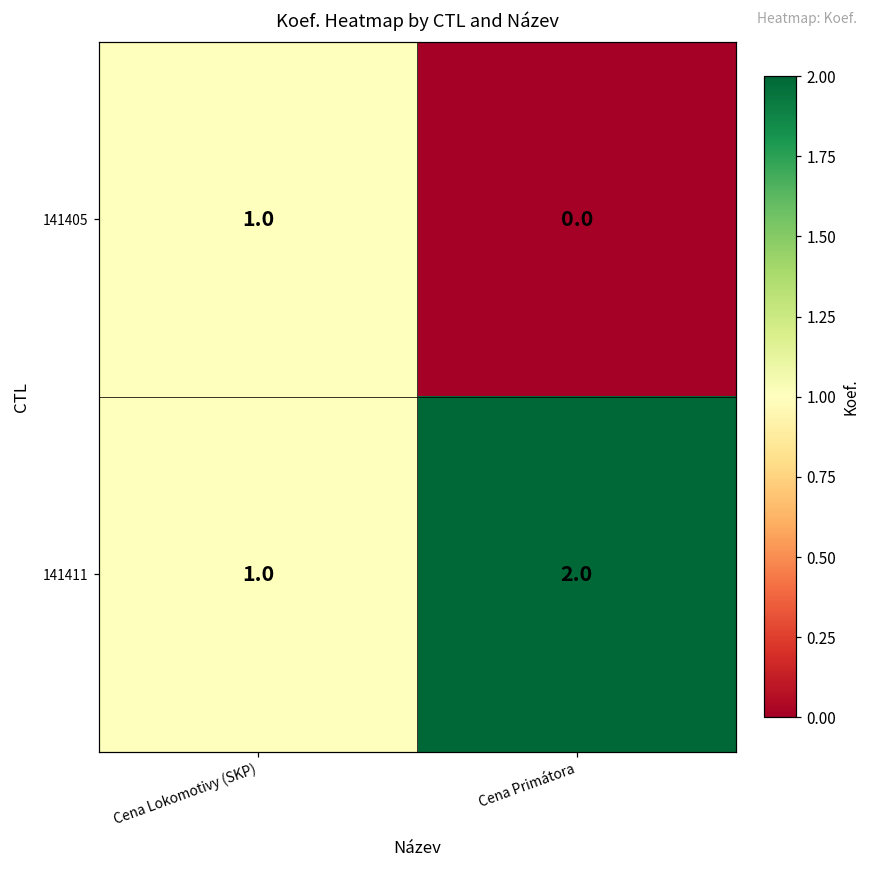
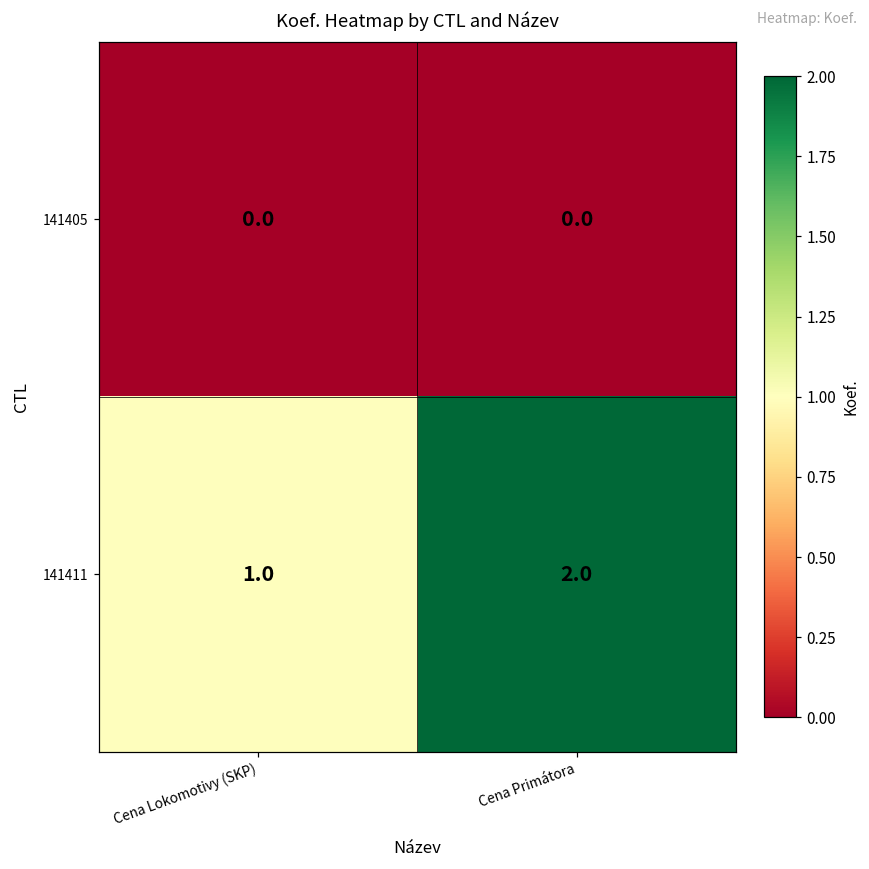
  {
    "141405": {
-     "Cena Lokomotivy (SKP)": 1.0,
+     "Cena Lokomotivy (SKP)": 0.0,
      "Cena Primátora": 0.0
    },
    "141411": {
      "Cena Lokomotivy (SKP)": 1.0,
      "Cena Primátora": 2.0
    }
  }
